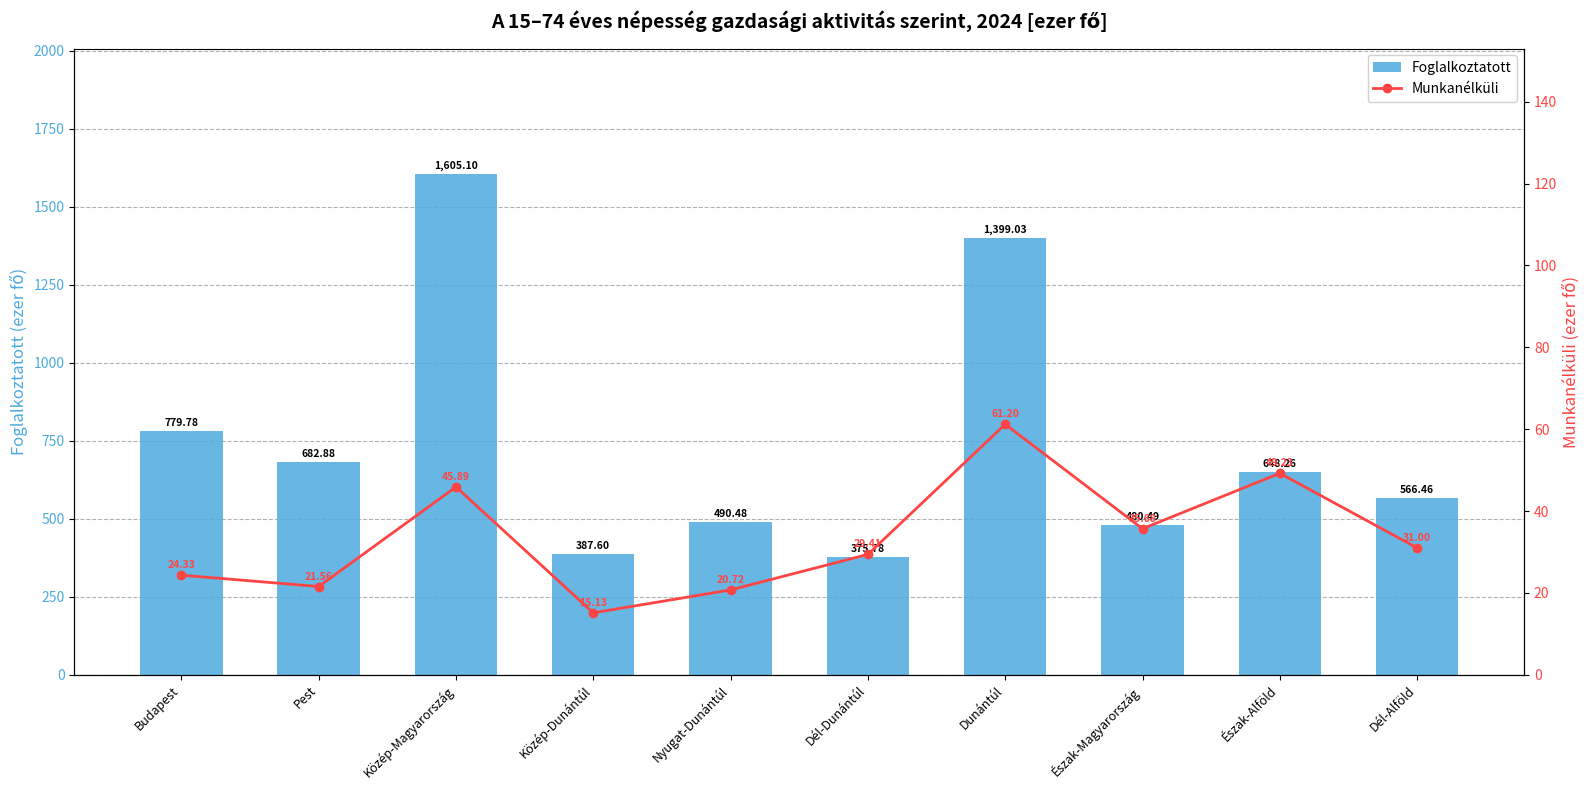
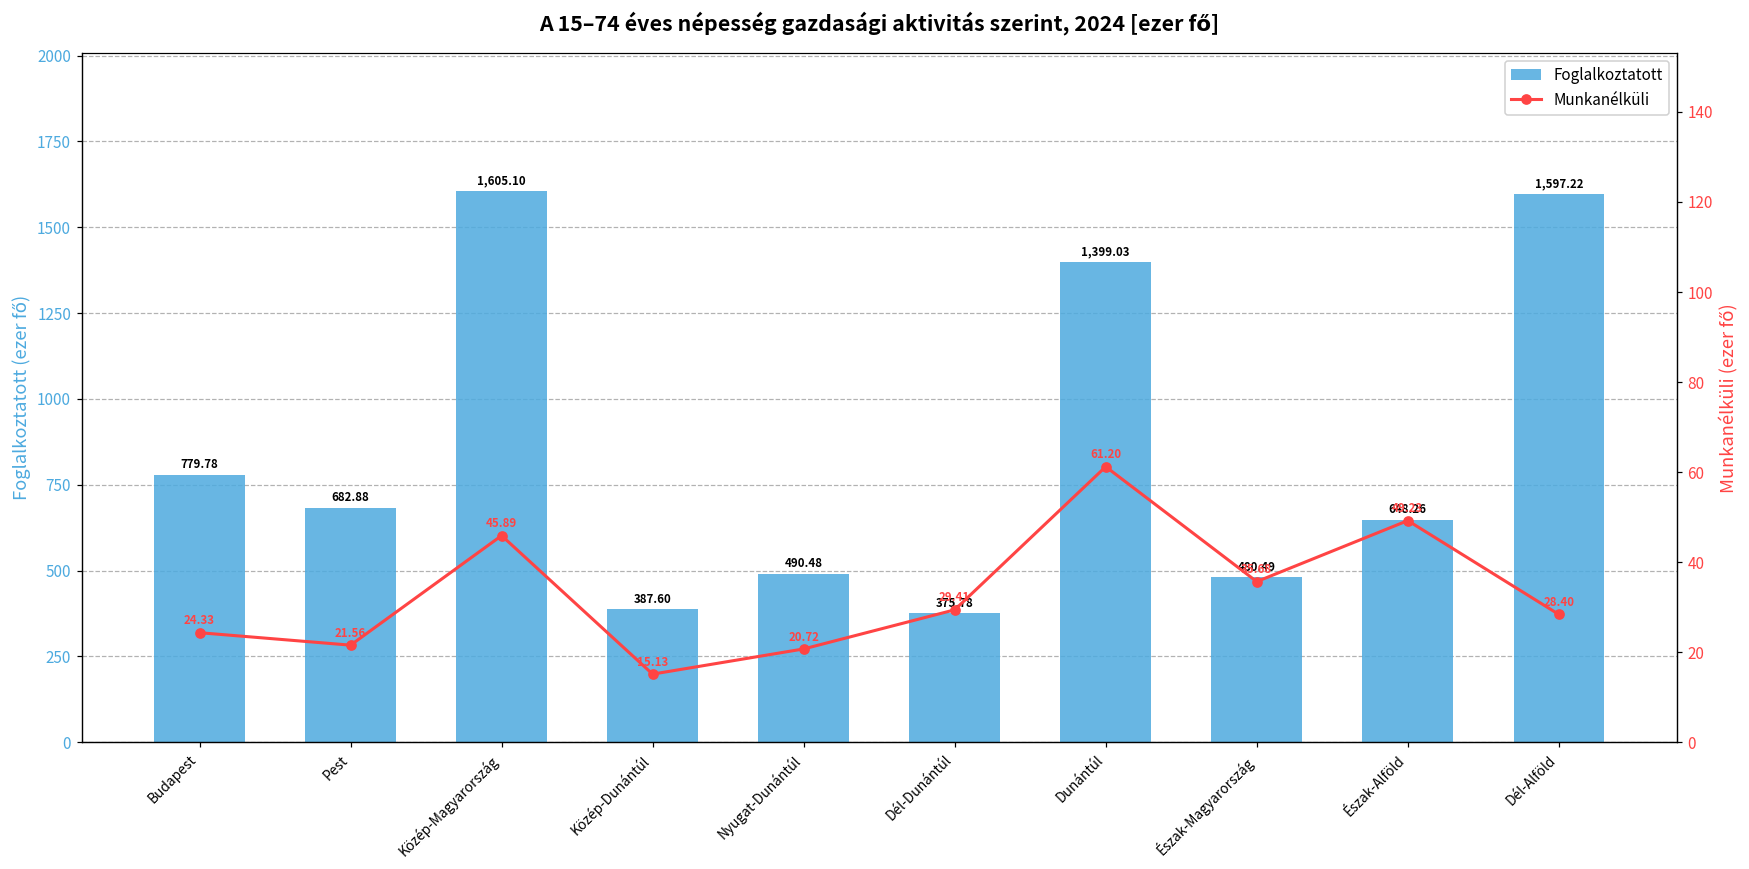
  {
    "Foglalkoztatott": {
      "Budapest": "779.78",
      "Pest": "682.88",
      "Közép-Magyarország": "1,605.10",
      "Közép-Dunántúl": "387.60",
      "Nyugat-Dunántúl": "490.48",
      "Dunántúl": "1,399.03",
-     "Dél-Alföld": "566.46"
+     "Dél-Alföld": "1,597.22"
    },
    "Munkanélküli": {
      "Budapest": "24.33",
      "Pest": "21.56",
      "Közép-Magyarország": "45.89",
      "Közép-Dunántúl": "15.13",
      "Nyugat-Dunántúl": "20.72",
      "Dunántúl": "61.20",
-     "Dél-Alföld": "31.00"
+     "Dél-Alföld": "28.40"
    }
  }
